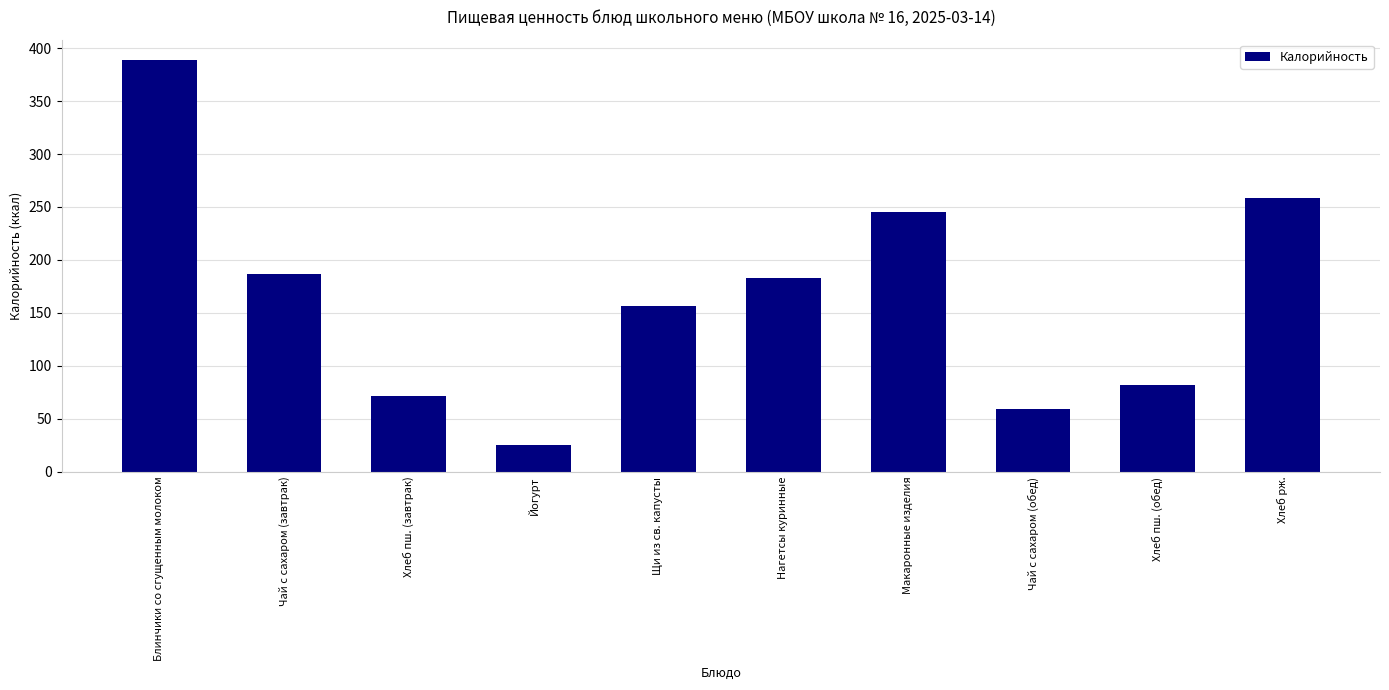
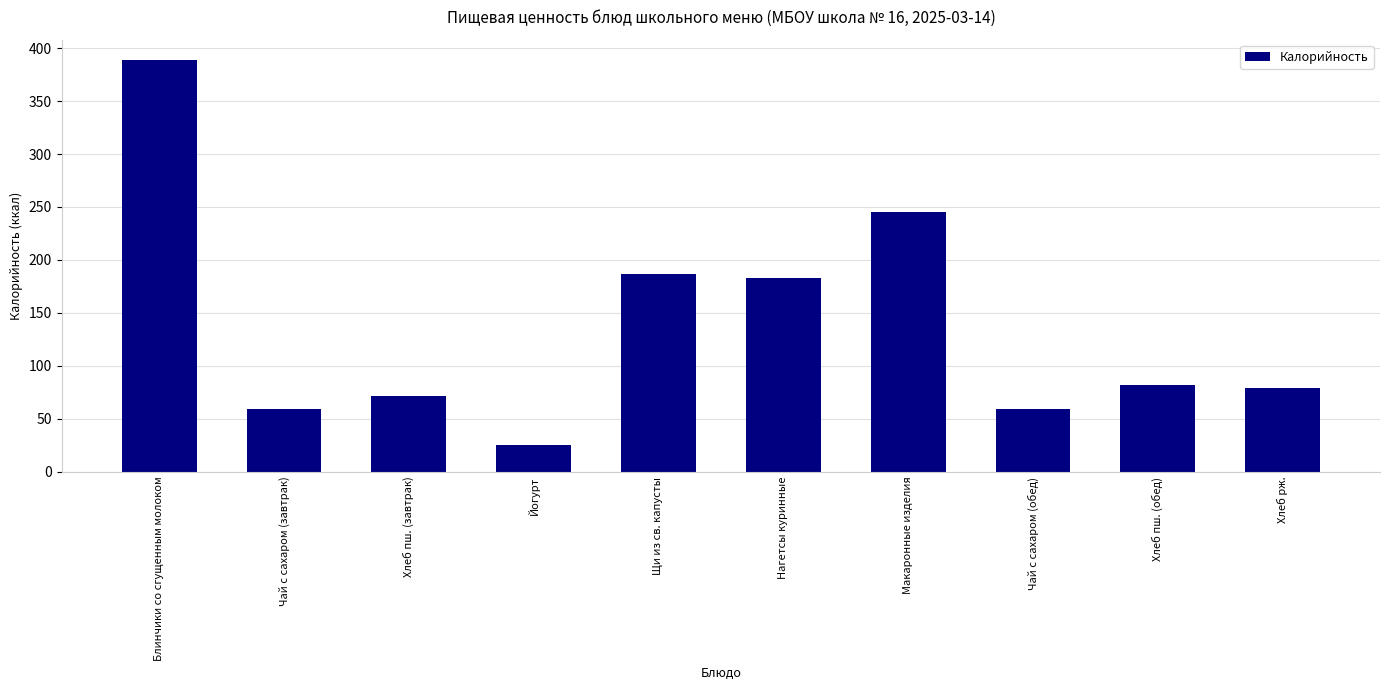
  {
    "Блинчики со сгущенным молоком": 389,
-   "Чай с сахаром (завтрак)": 186,
+   "Чай с сахаром (завтрак)": 59,
    "Хлеб пш. (завтрак)": 71,
    "Йогурт": 25,
-   "Щи из св. капусты": 156,
+   "Щи из св. капусты": 187,
    "Нагетсы куринные": 183,
    "Макаронные изделия": 245,
    "Чай с сахаром (обед)": 59,
    "Хлеб пш. (обед)": 82,
-   "Хлеб рж.": 259
+   "Хлеб рж.": 79
  }
